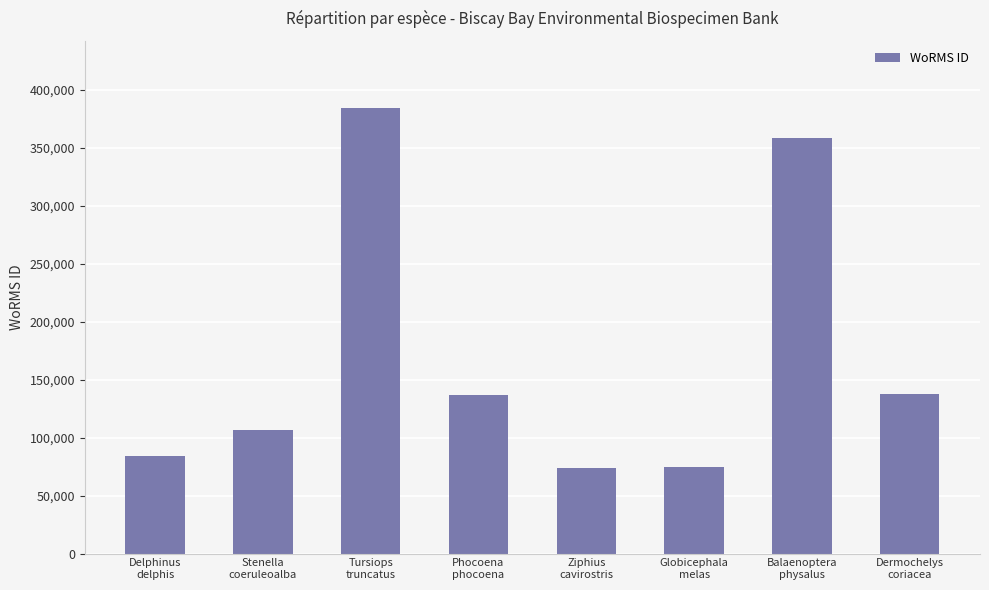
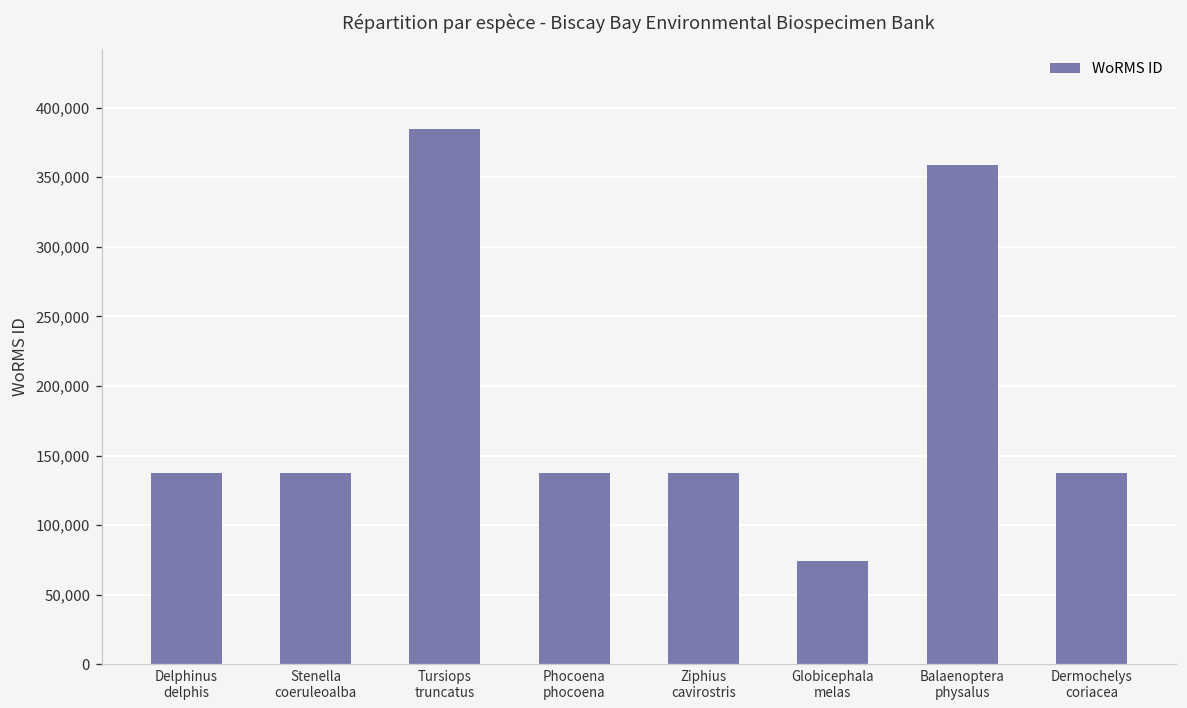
  {
-   "Delphinus delphis": "84,000",
-   "Stenella coeruleoalba": "107,000",
+   "Delphinus delphis": "137,000",
+   "Stenella coeruleoalba": "137,000",
    "Tursiops truncatus": "385,000",
    "Phocoena phocoena": "137,000",
-   "Ziphius cavirostris": "74,000",
+   "Ziphius cavirostris": "137,000",
    "Globicephala melas": "75,000",
    "Balaenoptera physalus": "359,000",
    "Dermochelys coriacea": "137,000"
  }
